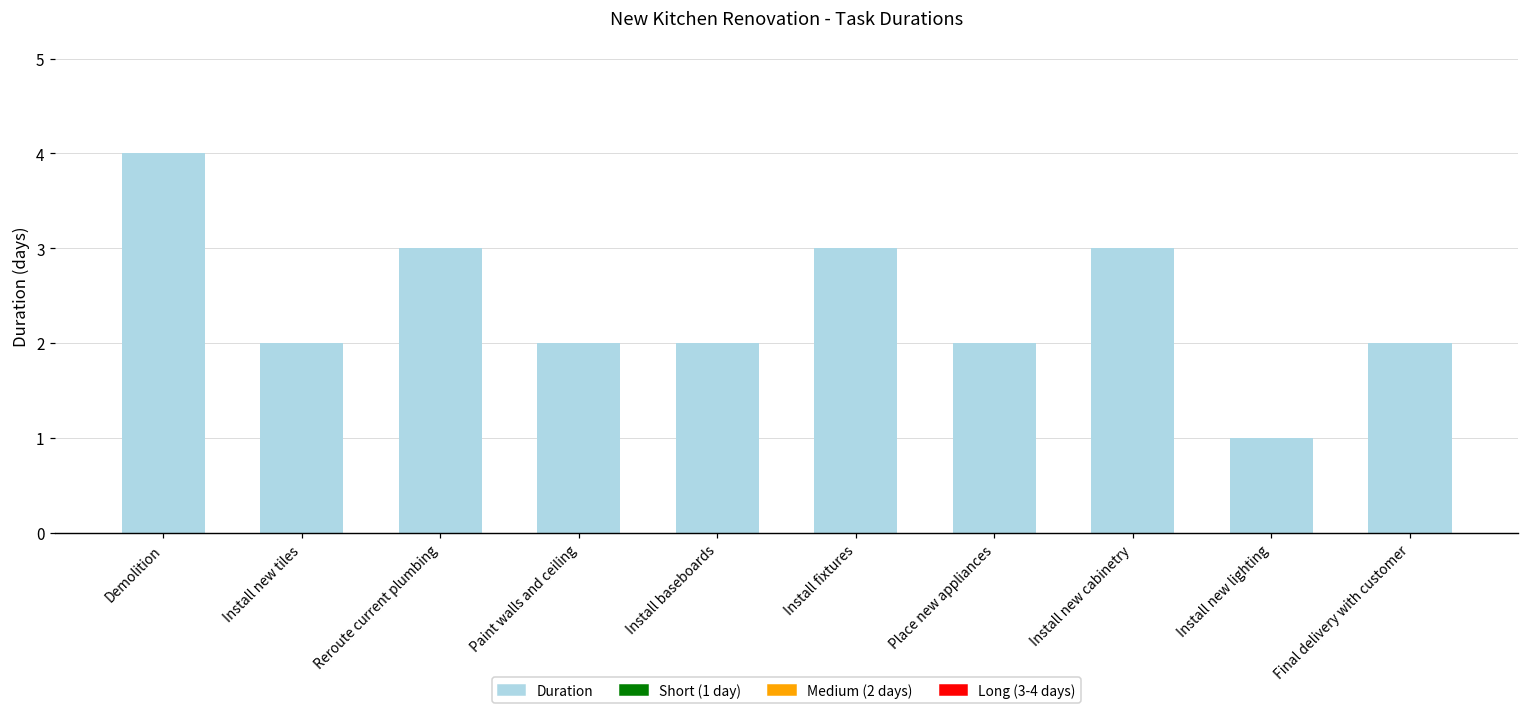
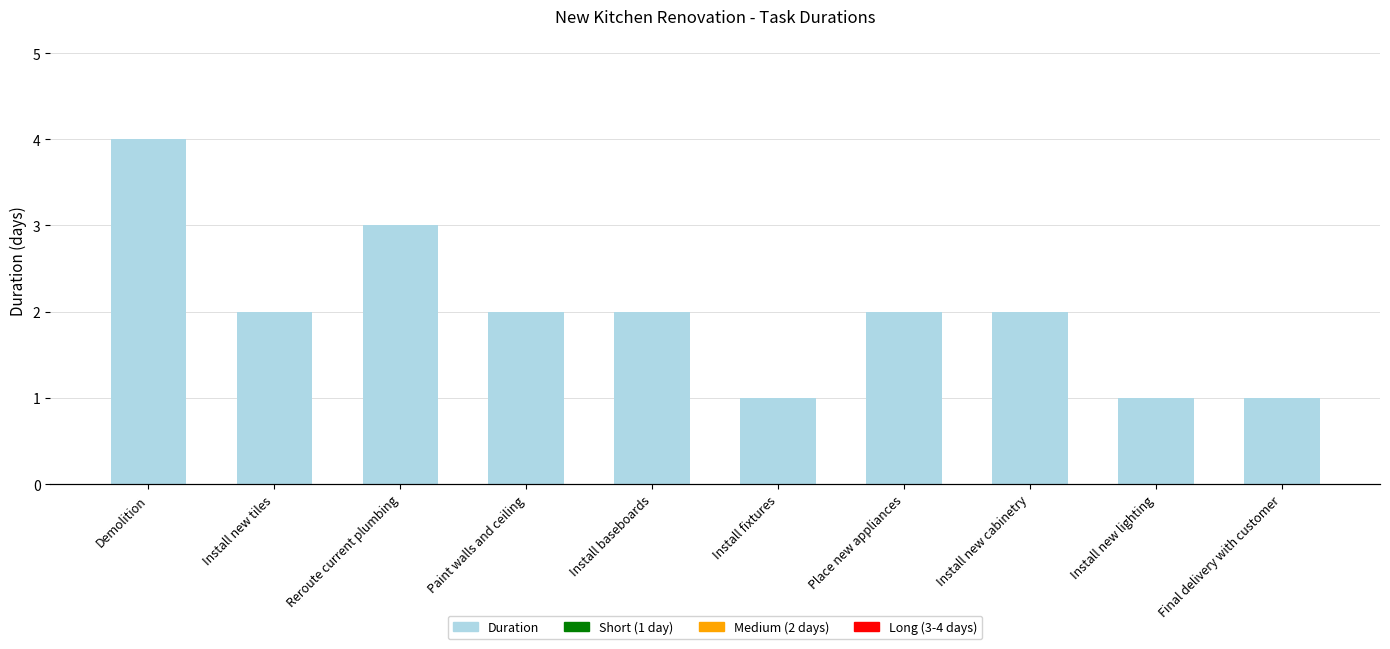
  {
    "Demolition": 4,
    "Install new tiles": 2,
    "Reroute current plumbing": 3,
    "Paint walls and ceiling": 2,
    "Install baseboards": 2,
-   "Install fixtures": 3,
+   "Install fixtures": 1,
    "Place new appliances": 2,
-   "Install new cabinetry": 3,
+   "Install new cabinetry": 2,
    "Install new lighting": 1,
-   "Final delivery with customer": 2
+   "Final delivery with customer": 1
  }
